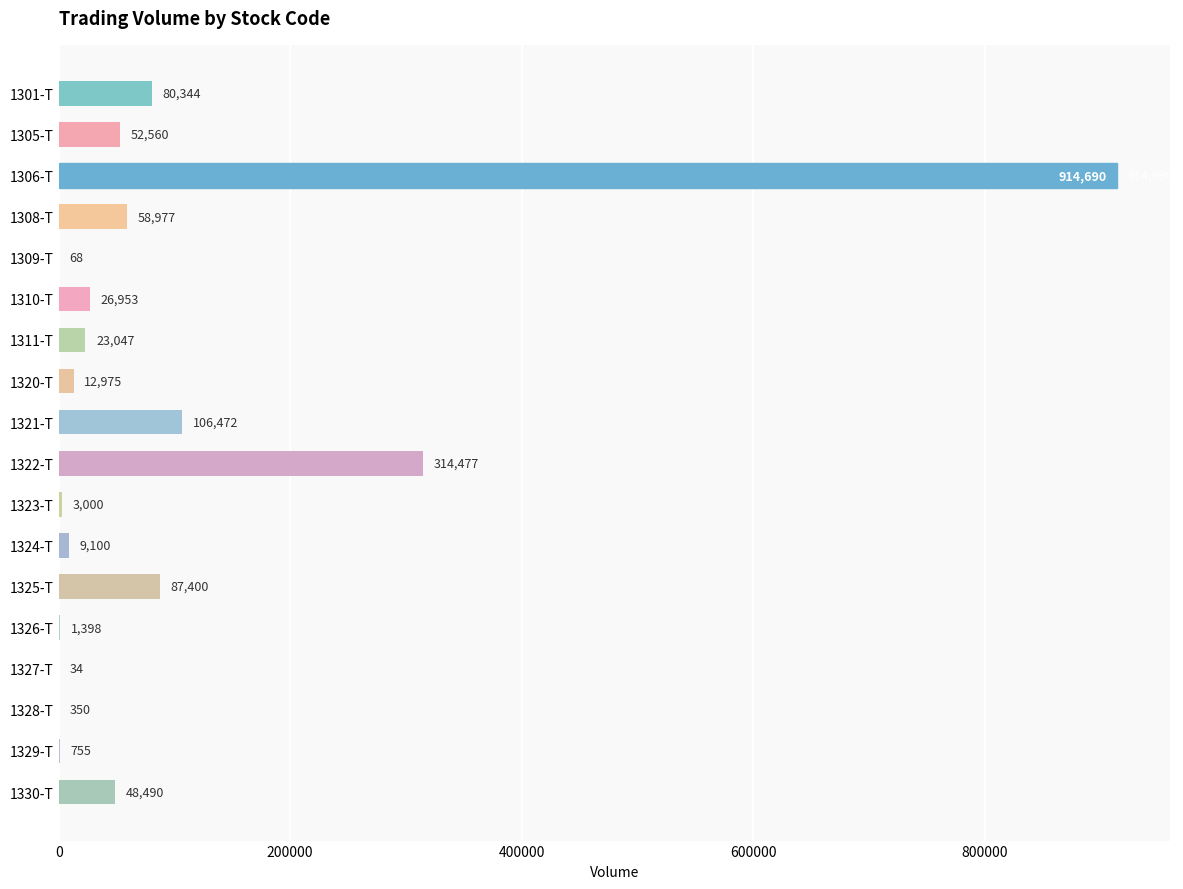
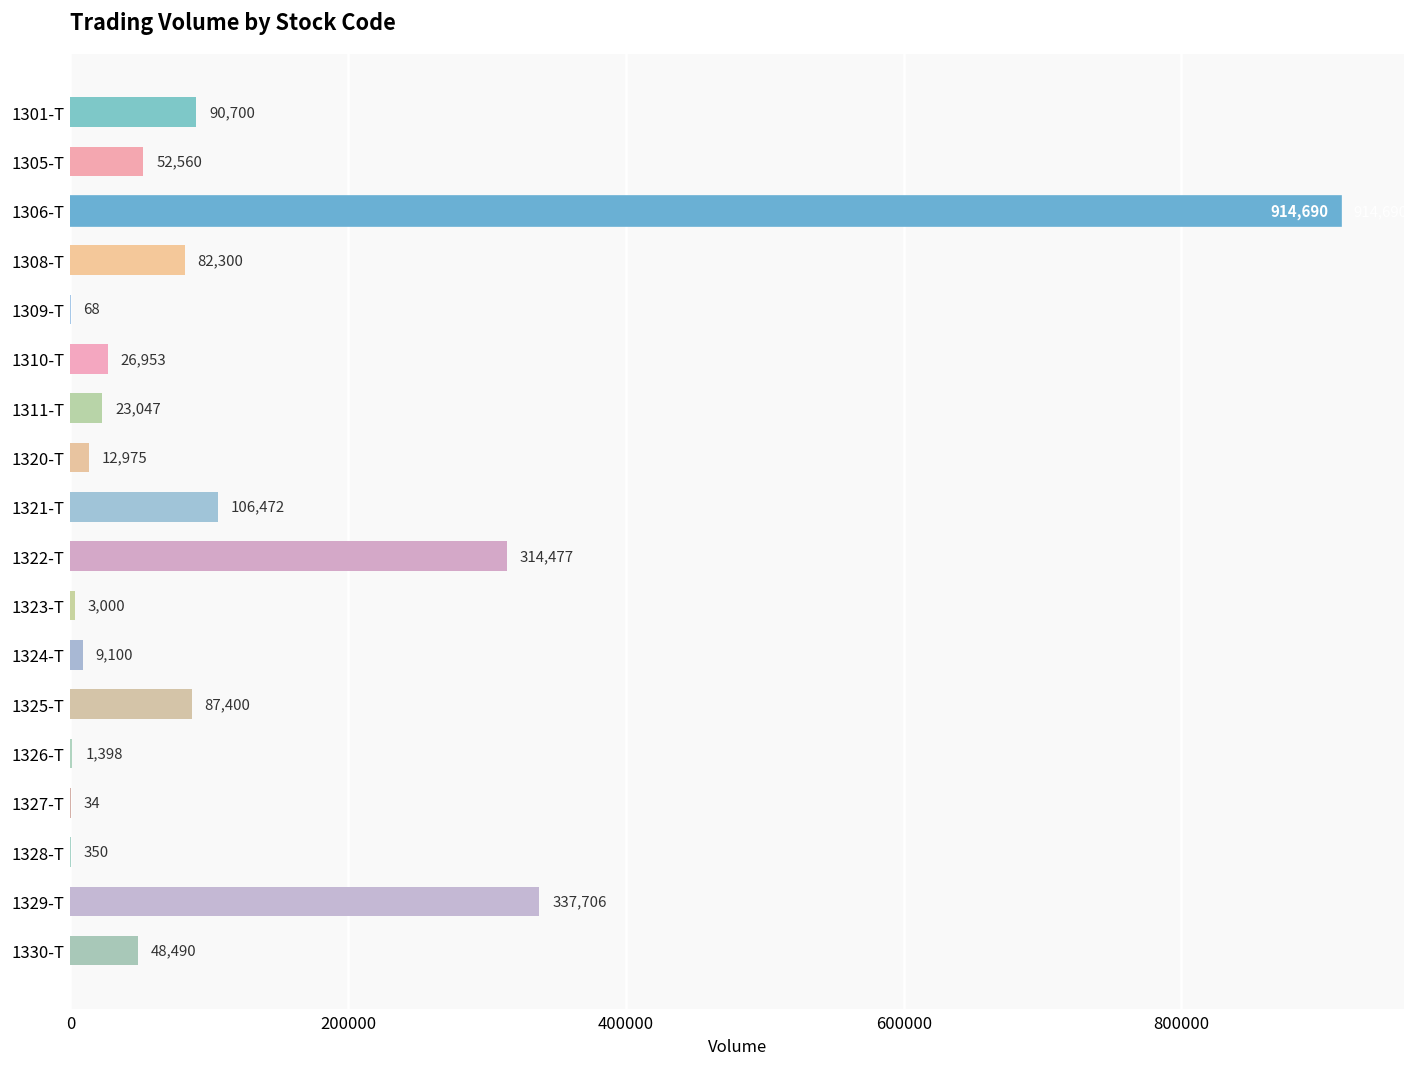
  {
-   "1301-T": "80,344",
+   "1301-T": "90,700",
    "1305-T": "52,560",
    "1306-T": "914,690",
-   "1308-T": "58,977",
+   "1308-T": "82,300",
    "1309-T": "68",
    "1310-T": "26,953",
    "1311-T": "23,047",
    "1320-T": "12,975",
    "1321-T": "106,472",
    "1322-T": "314,477",
    "1323-T": "3,000",
    "1324-T": "9,100",
    "1325-T": "87,400",
    "1326-T": "1,398",
    "1327-T": "34",
    "1328-T": "350",
-   "1329-T": "755",
+   "1329-T": "337,706",
    "1330-T": "48,490"
  }
